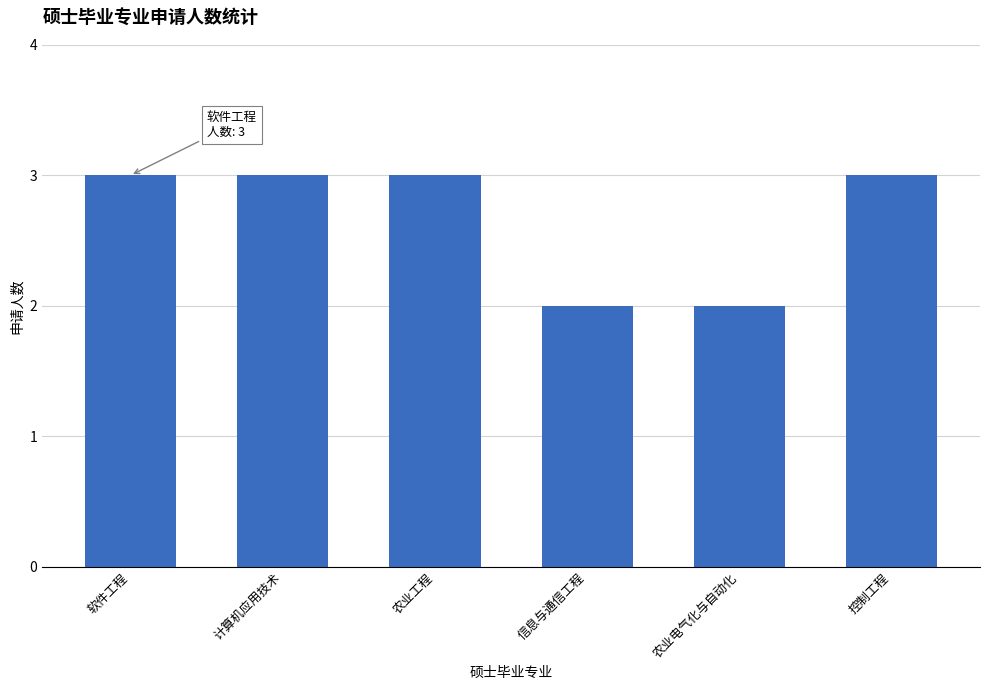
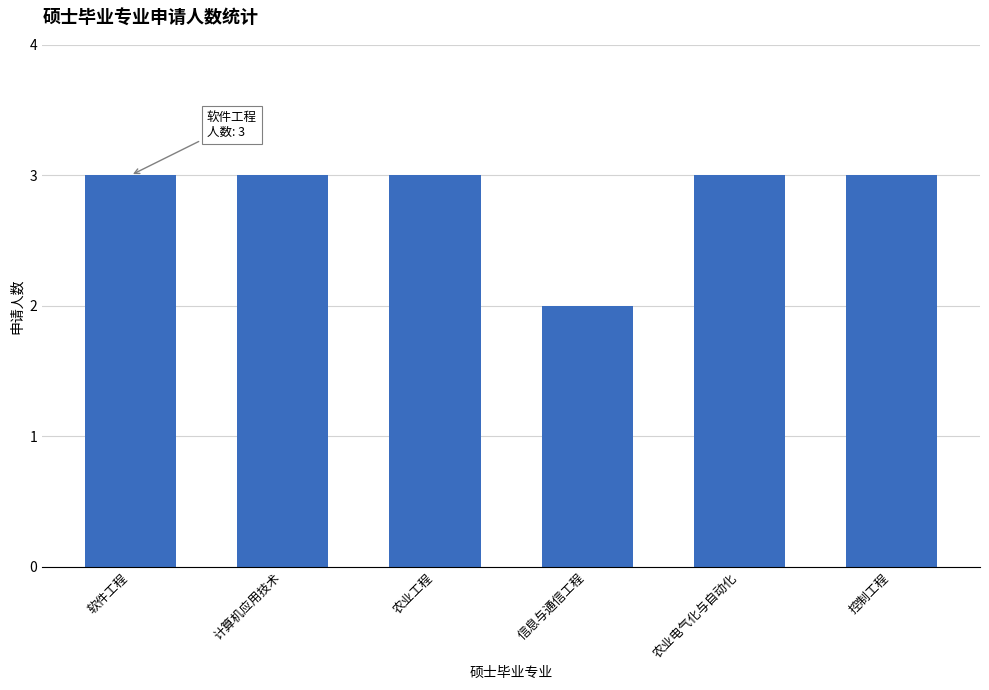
  {
    "计算机应用技术": 3,
    "农业工程": 3,
    "信息与通信工程": 2,
-   "农业电气化与自动化": 2,
+   "农业电气化与自动化": 3,
    "控制工程": 3
  }
